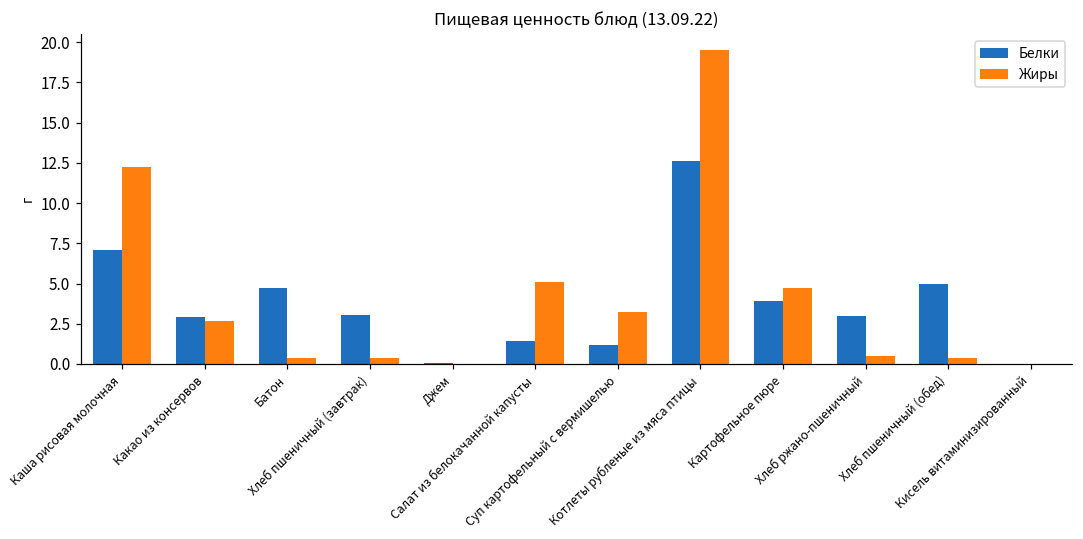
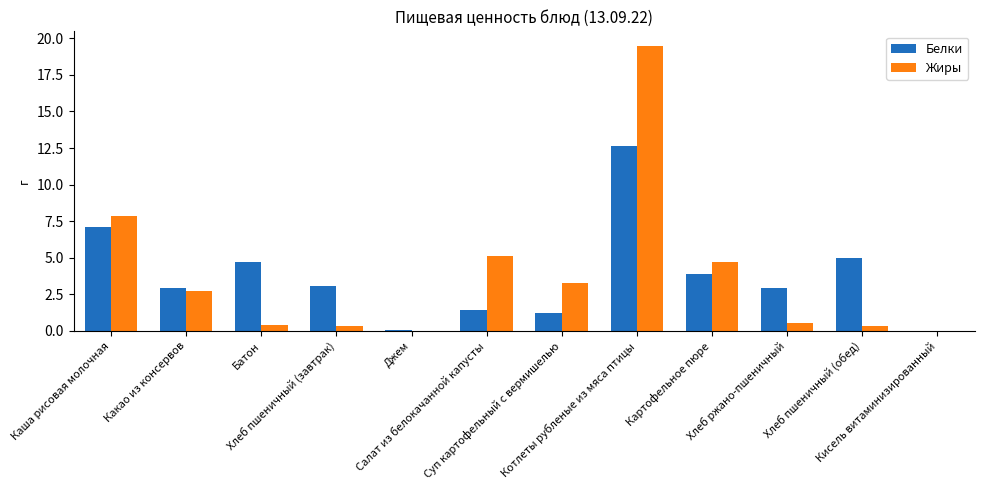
  {
    "Белки": {
      "Каша рисовая молочная": 7.1,
      "Какао из консервов": 3.0,
      "Батон": 4.7,
      "Хлеб пшеничный (завтрак)": 3.0,
      "Салат из белокачанной капусты": 1.4,
      "Суп картофельный с вермишелью": 1.2,
      "Котлеты рубленые из мяса птицы": 12.6,
      "Картофельное пюре": 3.9,
      "Хлеб ржано-пшеничный": 3.0,
      "Хлеб пшеничный (обед)": 5.0,
      "Кисель витаминизированный": 0.0
    },
    "Жиры": {
-     "Каша рисовая молочная": 12.3,
+     "Каша рисовая молочная": 7.9,
      "Какао из консервов": 2.7,
      "Батон": 0.4,
      "Хлеб пшеничный (завтрак)": 0.4,
      "Джем": 0.0,
      "Салат из белокачанной капусты": 5.1,
      "Суп картофельный с вермишелью": 3.3,
      "Котлеты рубленые из мяса птицы": 19.5,
      "Картофельное пюре": 4.7,
      "Хлеб ржано-пшеничный": 0.5,
      "Хлеб пшеничный (обед)": 0.4,
      "Кисель витаминизированный": 0.0
    }
  }
